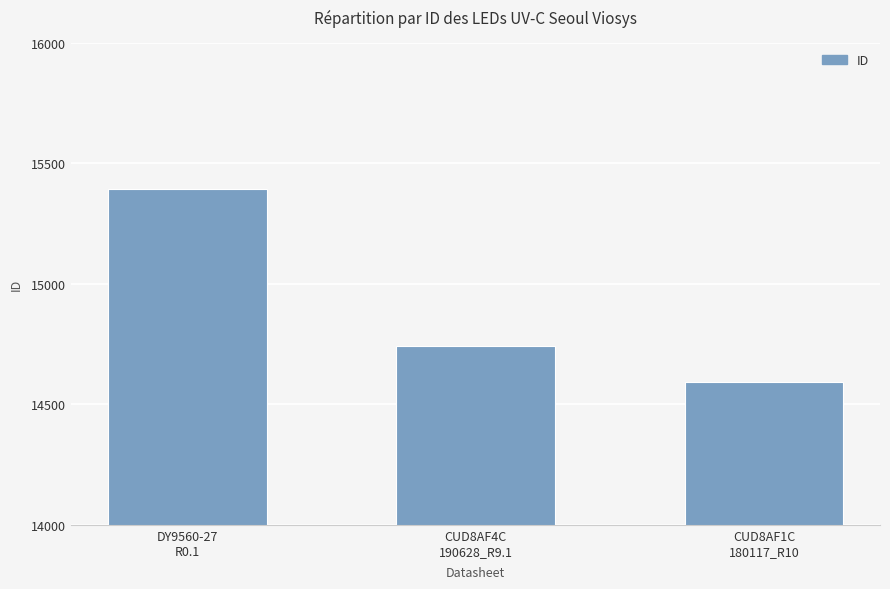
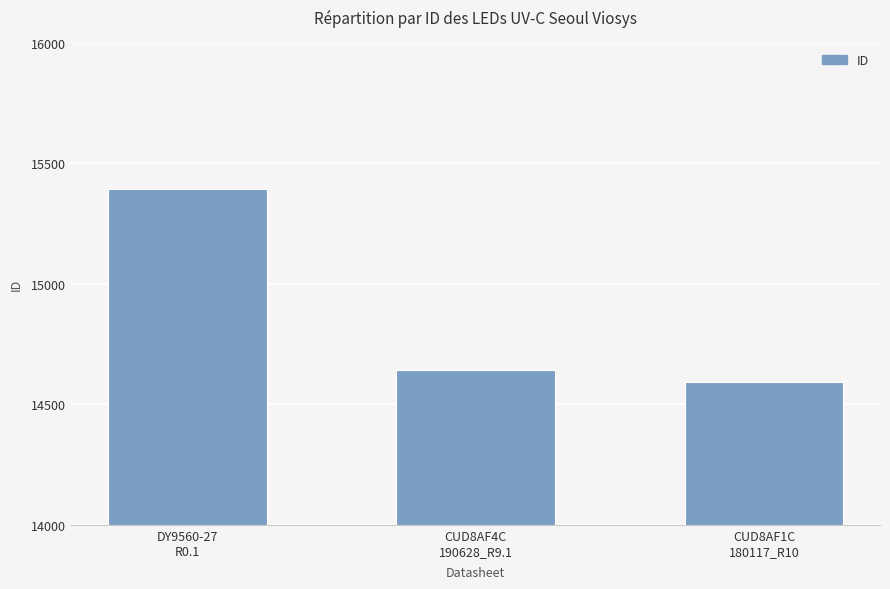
  {
    "DY9560-27 R0.1": 15390,
-   "CUD8AF4C 190628_R9.1": 14740,
+   "CUD8AF4C 190628_R9.1": 14640,
    "CUD8AF1C 180117_R10": 14590
  }
